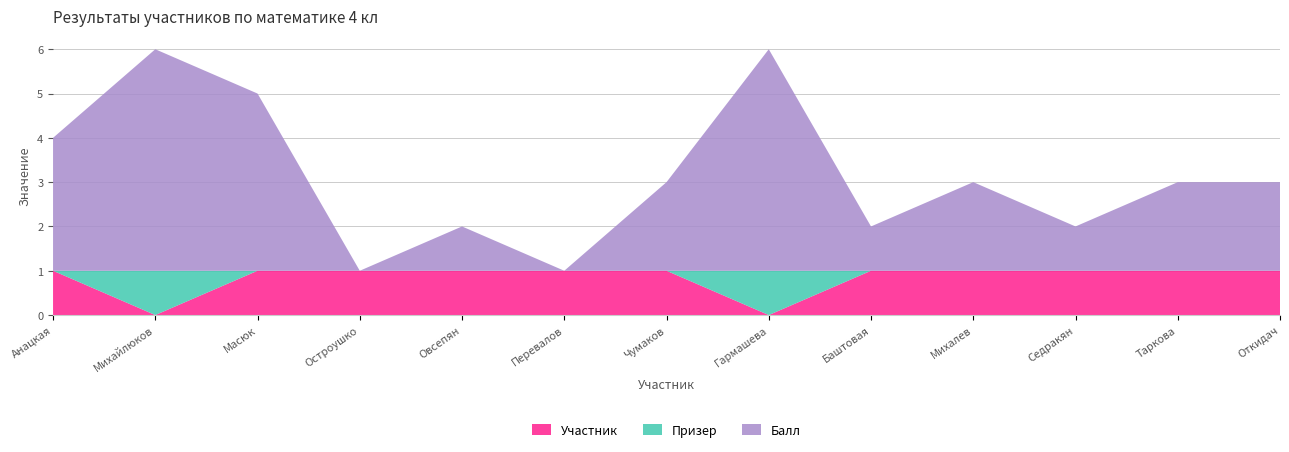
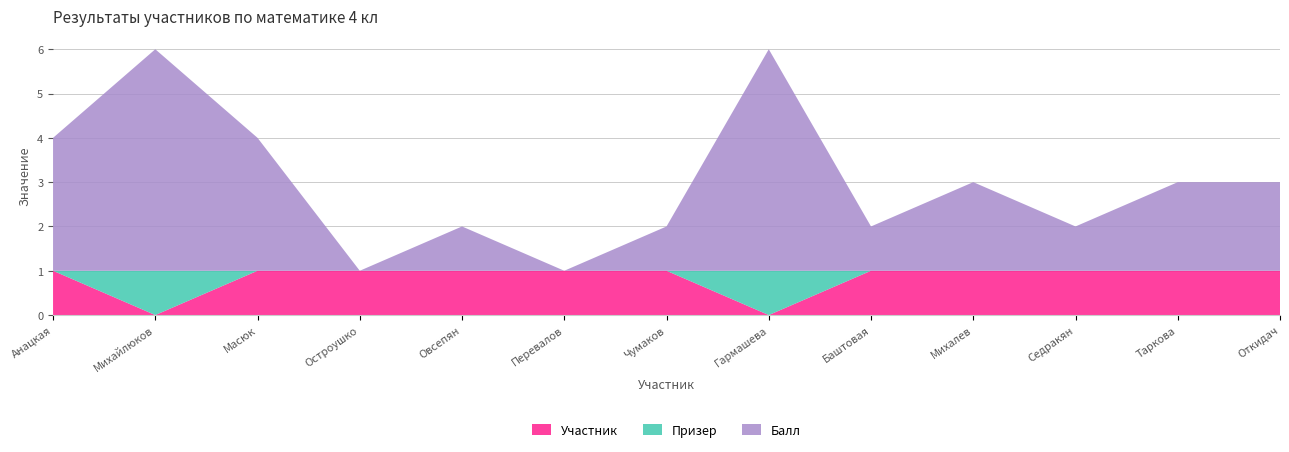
  {
    "Участник": {
      "Михайлюков": 0,
      "Гармашева": 0
    },
    "Балл": {
      "Анацкая": 3,
      "Михайлюков": 5,
-     "Масюк": 4,
+     "Масюк": 3,
      "Овсепян": 1,
-     "Чумаков": 2,
+     "Чумаков": 1,
      "Гармашева": 5,
      "Баштовая": 1,
      "Михалев": 2,
      "Седракян": 1,
      "Таркова": 2,
      "Откидач": 2
    }
  }
